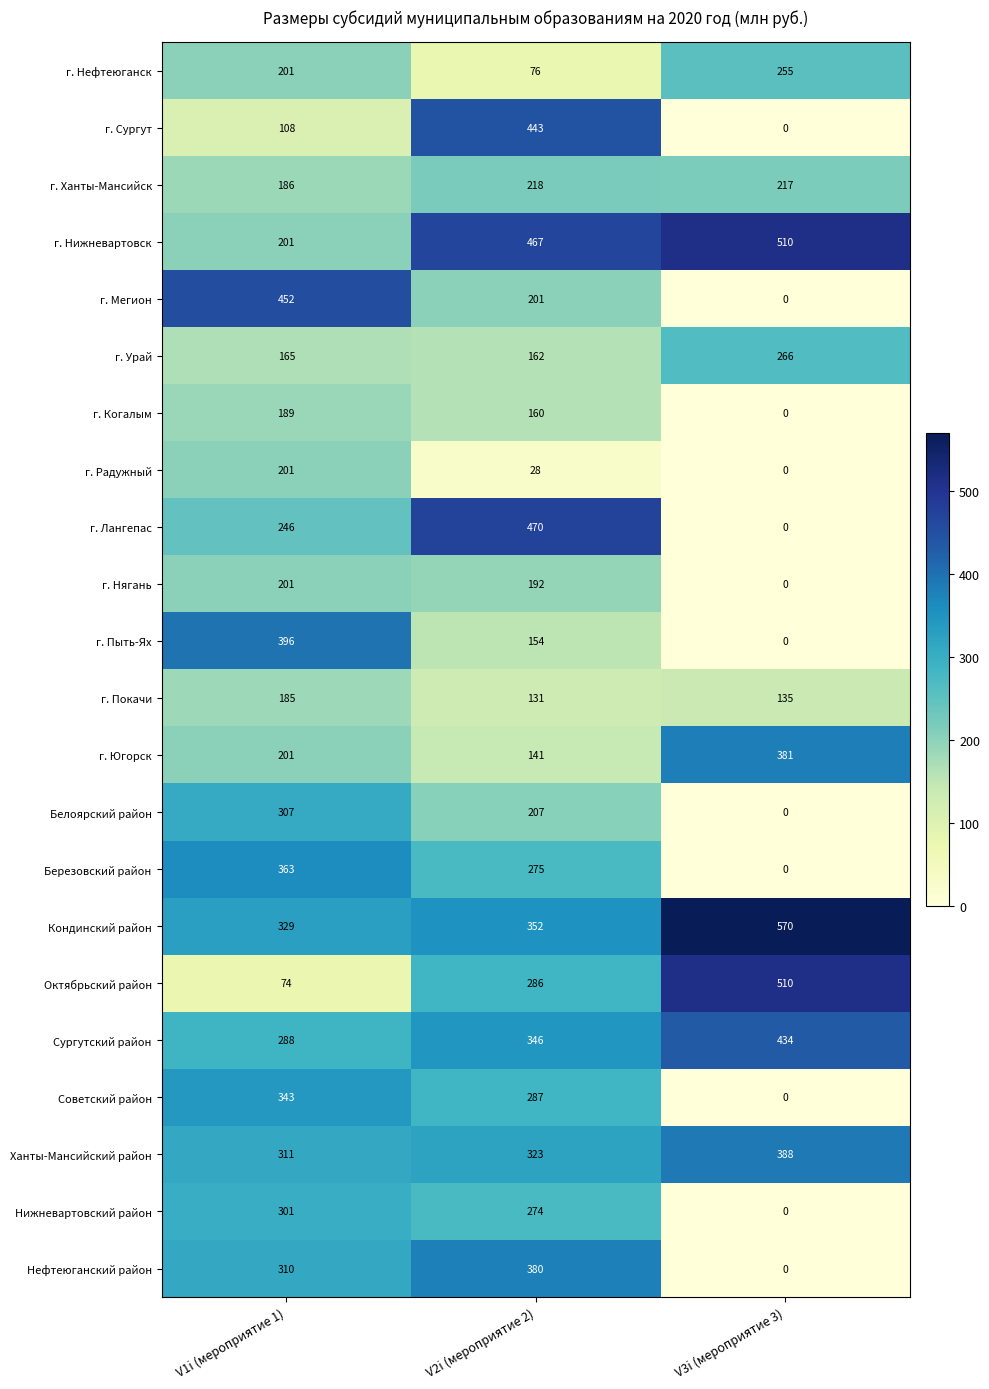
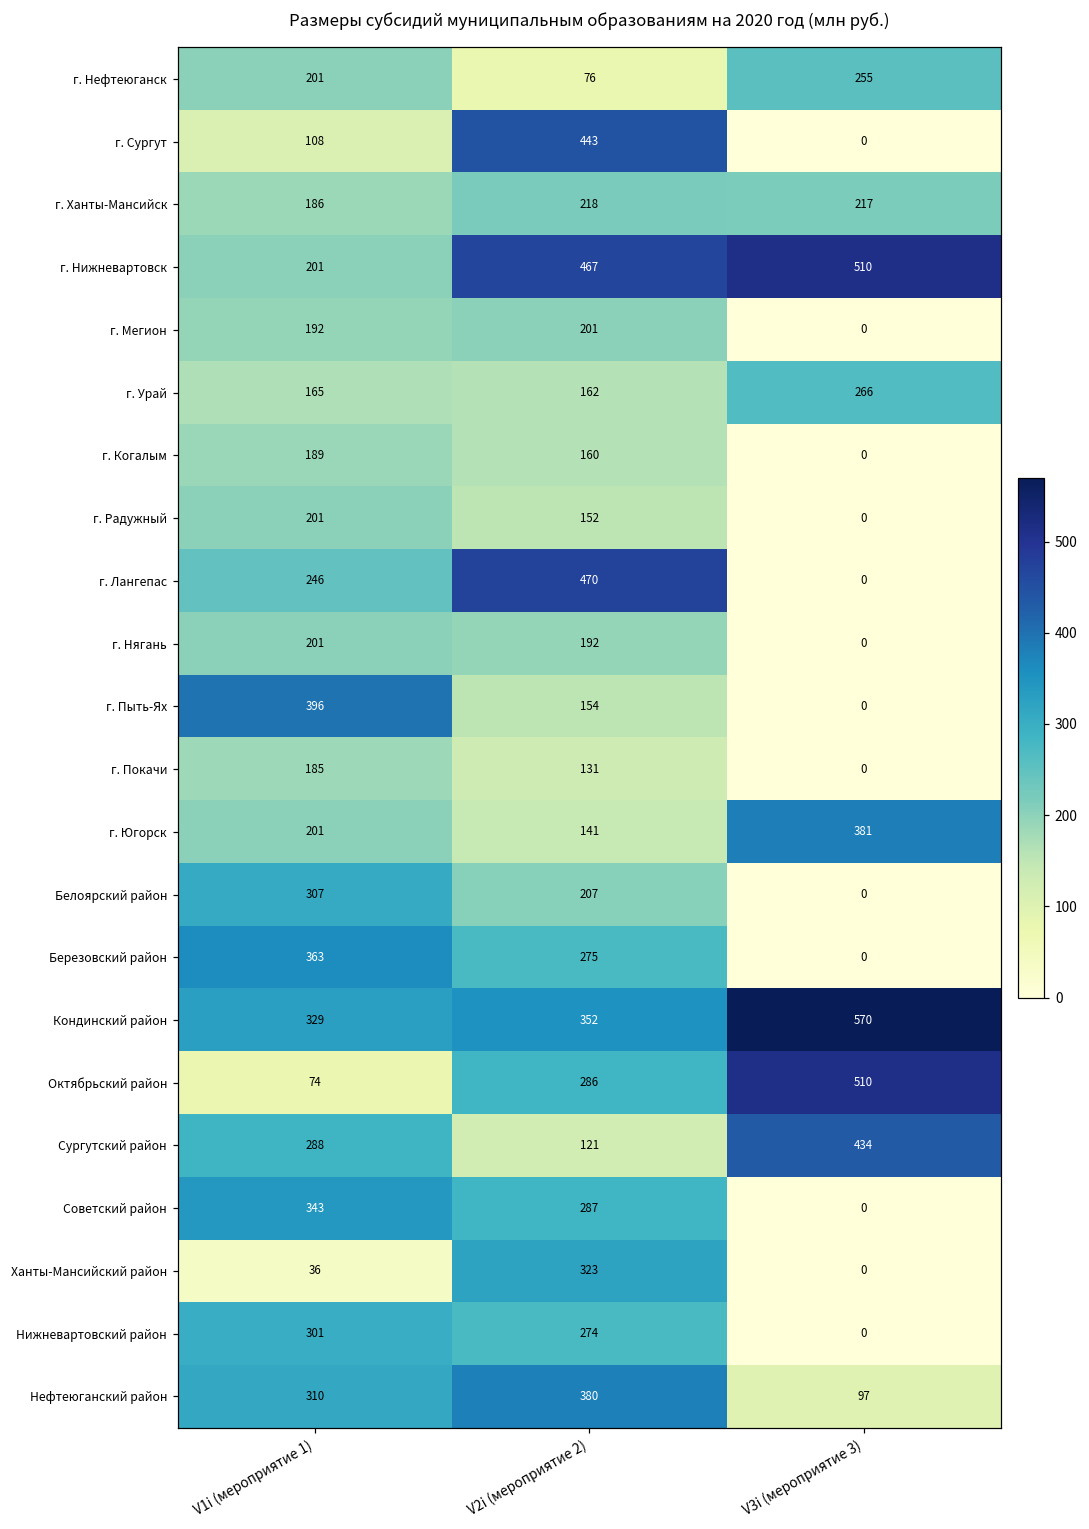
  {
    "г. Нефтеюганск": {
      "V1i (мероприятие 1)": 201,
      "V2i (мероприятие 2)": 76,
      "V3i (мероприятие 3)": 255
    },
    "г. Сургут": {
      "V1i (мероприятие 1)": 108,
      "V2i (мероприятие 2)": 443,
      "V3i (мероприятие 3)": 0
    },
    "г. Ханты-Мансийск": {
      "V1i (мероприятие 1)": 186,
      "V2i (мероприятие 2)": 218,
      "V3i (мероприятие 3)": 217
    },
    "г. Нижневартовск": {
      "V1i (мероприятие 1)": 201,
      "V2i (мероприятие 2)": 467,
      "V3i (мероприятие 3)": 510
    },
    "г. Мегион": {
-     "V1i (мероприятие 1)": 452,
+     "V1i (мероприятие 1)": 192,
      "V2i (мероприятие 2)": 201,
      "V3i (мероприятие 3)": 0
    },
    "г. Урай": {
      "V1i (мероприятие 1)": 165,
      "V2i (мероприятие 2)": 162,
      "V3i (мероприятие 3)": 266
    },
    "г. Когалым": {
      "V1i (мероприятие 1)": 189,
      "V2i (мероприятие 2)": 160,
      "V3i (мероприятие 3)": 0
    },
    "г. Радужный": {
      "V1i (мероприятие 1)": 201,
-     "V2i (мероприятие 2)": 28,
+     "V2i (мероприятие 2)": 152,
      "V3i (мероприятие 3)": 0
    },
    "г. Лангепас": {
      "V1i (мероприятие 1)": 246,
      "V2i (мероприятие 2)": 470,
      "V3i (мероприятие 3)": 0
    },
    "г. Нягань": {
      "V1i (мероприятие 1)": 201,
      "V2i (мероприятие 2)": 192,
      "V3i (мероприятие 3)": 0
    },
    "г. Пыть-Ях": {
      "V1i (мероприятие 1)": 396,
      "V2i (мероприятие 2)": 154,
      "V3i (мероприятие 3)": 0
    },
    "г. Покачи": {
      "V1i (мероприятие 1)": 185,
      "V2i (мероприятие 2)": 131,
-     "V3i (мероприятие 3)": 135
+     "V3i (мероприятие 3)": 0
    },
    "г. Югорск": {
      "V1i (мероприятие 1)": 201,
      "V2i (мероприятие 2)": 141,
      "V3i (мероприятие 3)": 381
    },
    "Белоярский район": {
      "V1i (мероприятие 1)": 307,
      "V2i (мероприятие 2)": 207,
      "V3i (мероприятие 3)": 0
    },
    "Березовский район": {
      "V1i (мероприятие 1)": 363,
      "V2i (мероприятие 2)": 275,
      "V3i (мероприятие 3)": 0
    },
    "Кондинский район": {
      "V1i (мероприятие 1)": 329,
      "V2i (мероприятие 2)": 352,
      "V3i (мероприятие 3)": 570
    },
    "Октябрьский район": {
      "V1i (мероприятие 1)": 74,
      "V2i (мероприятие 2)": 286,
      "V3i (мероприятие 3)": 510
    },
    "Сургутский район": {
      "V1i (мероприятие 1)": 288,
-     "V2i (мероприятие 2)": 346,
+     "V2i (мероприятие 2)": 121,
      "V3i (мероприятие 3)": 434
    },
    "Советский район": {
      "V1i (мероприятие 1)": 343,
      "V2i (мероприятие 2)": 287,
      "V3i (мероприятие 3)": 0
    },
    "Ханты-Мансийский район": {
-     "V1i (мероприятие 1)": 311,
+     "V1i (мероприятие 1)": 36,
      "V2i (мероприятие 2)": 323,
-     "V3i (мероприятие 3)": 388
+     "V3i (мероприятие 3)": 0
    },
    "Нижневартовский район": {
      "V1i (мероприятие 1)": 301,
      "V2i (мероприятие 2)": 274,
      "V3i (мероприятие 3)": 0
    },
    "Нефтеюганский район": {
      "V1i (мероприятие 1)": 310,
      "V2i (мероприятие 2)": 380,
-     "V3i (мероприятие 3)": 0
+     "V3i (мероприятие 3)": 97
    }
  }
